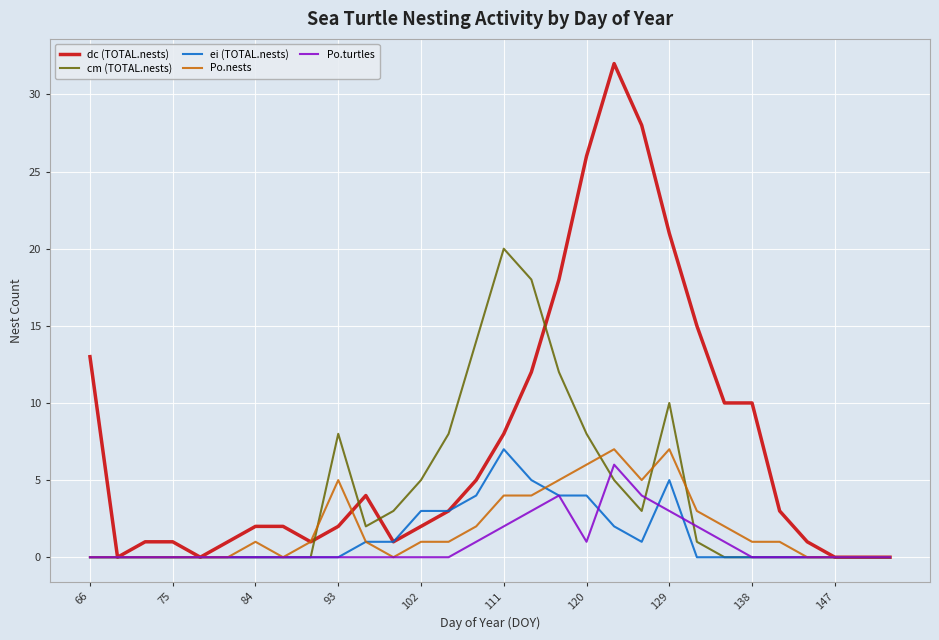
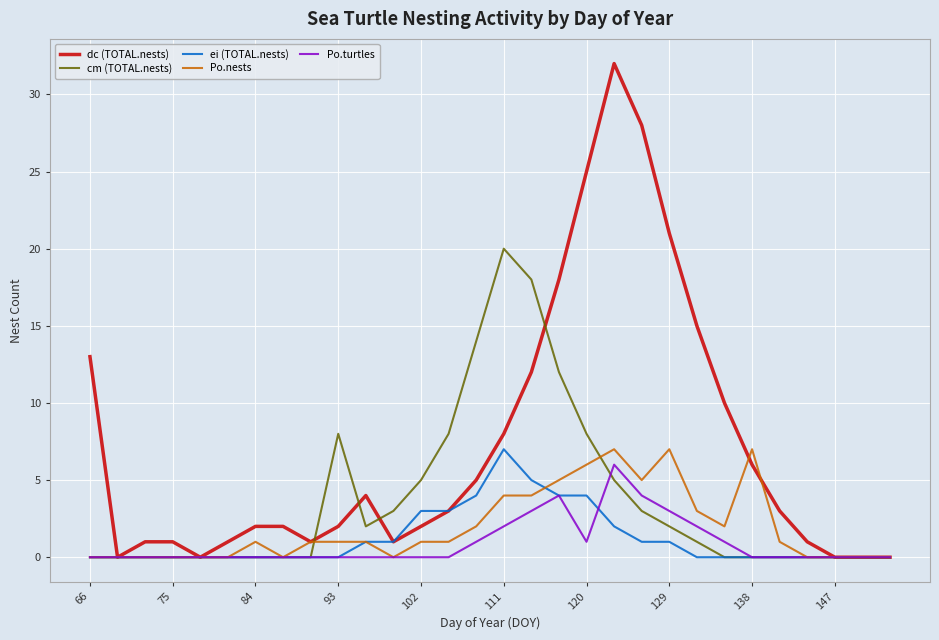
  {
    "dc (TOTAL.nests)": {
      "66": 13,
      "75": 1,
      "84": 2,
      "93": 2,
      "102": 2,
      "111": 8,
-     "120": 26,
+     "120": 25,
      "129": 21,
-     "138": 10
+     "138": 6
    },
    "cm (TOTAL.nests)": {
      "93": 8,
      "102": 5,
      "111": 20,
      "120": 8,
-     "129": 10
+     "129": 2
    },
    "ei (TOTAL.nests)": {
      "102": 3,
      "111": 7,
      "120": 4,
-     "129": 5
+     "129": 1
    },
    "Po.nests": {
      "84": 1,
-     "93": 5,
+     "93": 1,
      "102": 1,
      "111": 4,
      "120": 6,
      "129": 7,
-     "138": 1
+     "138": 7
    },
    "Po.turtles": {
      "102": 0,
      "111": 2,
      "120": 1,
      "129": 3
    }
  }
